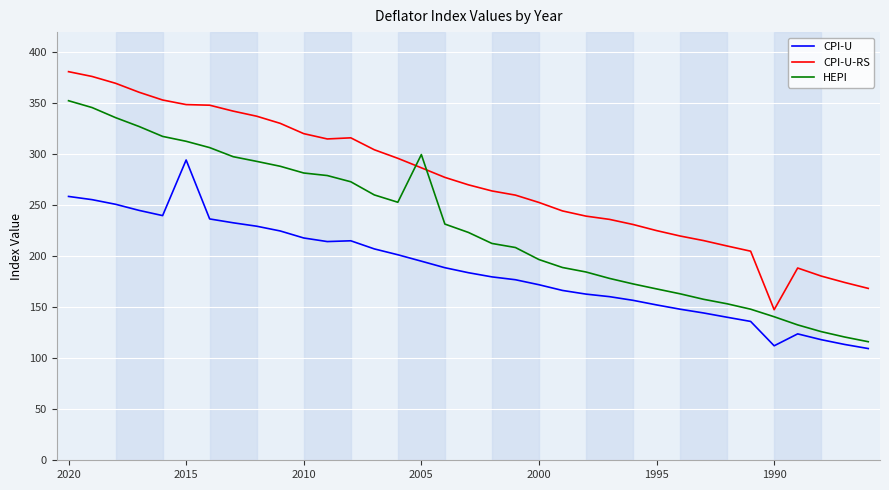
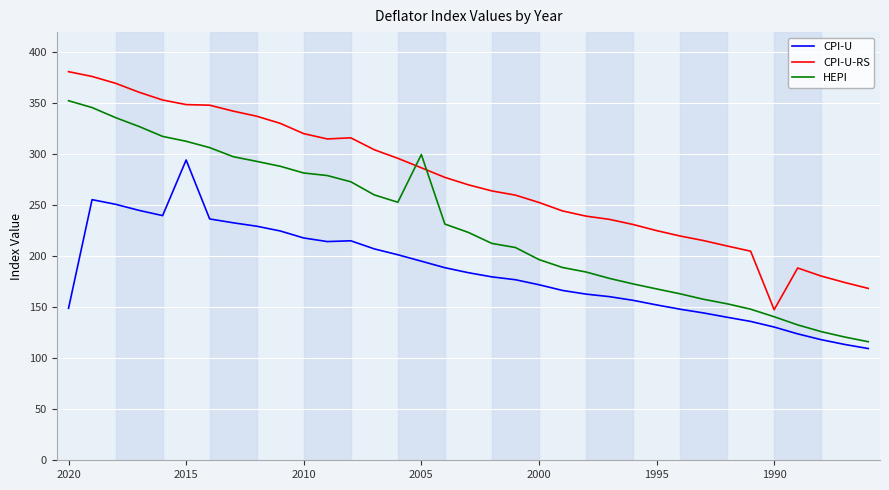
  {
    "CPI-U": {
-     "2020": 259,
+     "2020": 149,
      "2015": 295,
      "2010": 218,
      "2005": 195,
      "2000": 172,
      "1995": 152,
-     "1990": 112
+     "1990": 131
    },
    "CPI-U-RS": {
      "2020": 381,
      "2015": 349,
      "2010": 320,
      "2005": 287,
      "2000": 253,
      "1995": 225,
      "1990": 148
    },
    "HEPI": {
      "2020": 353,
      "2015": 313,
      "2010": 282,
      "2005": 300,
      "2000": 197,
      "1995": 168,
      "1990": 141
    }
  }
